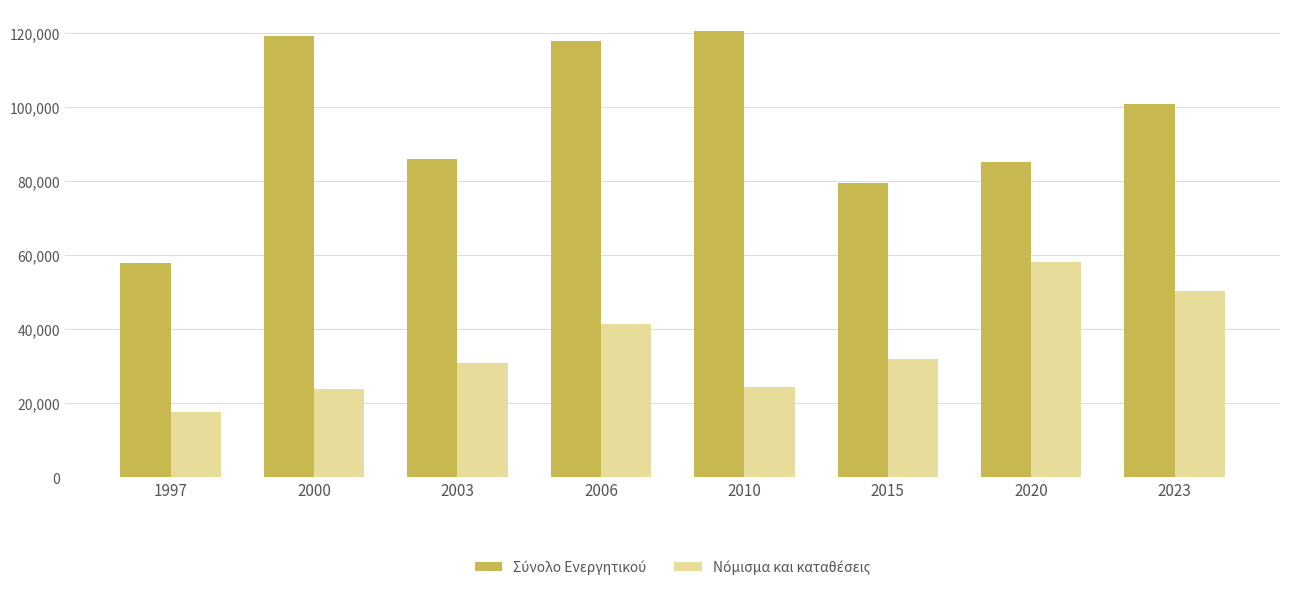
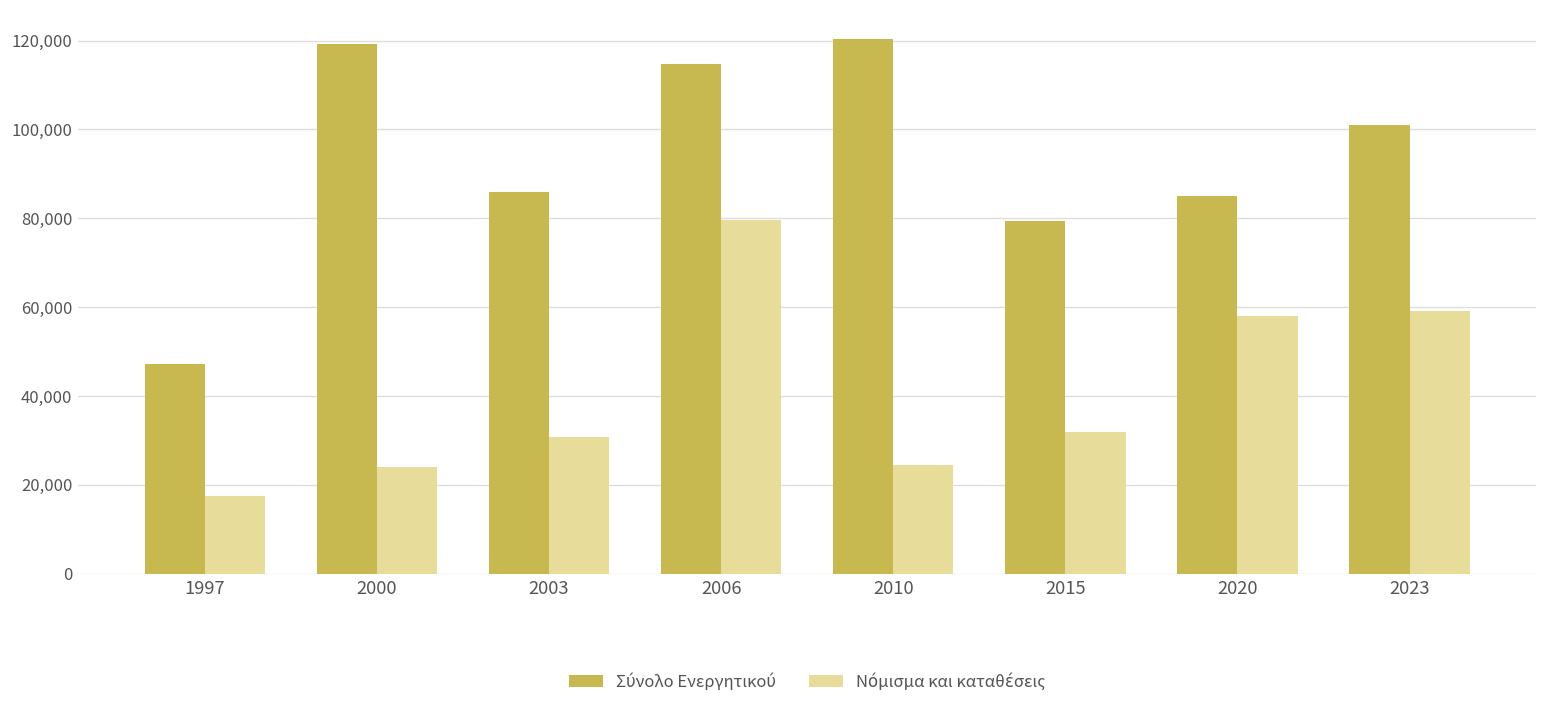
  {
    "Σύνολο Ενεργητικού": {
-     "1997": "58,000",
+     "1997": "47,000",
      "2000": "119,000",
      "2003": "86,000",
-     "2006": "118,000",
+     "2006": "115,000",
      "2010": "120,000",
      "2015": "79,000",
      "2020": "85,000",
      "2023": "101,000"
    },
    "Νόμισμα και καταθέσεις": {
      "1997": "18,000",
      "2000": "24,000",
      "2003": "31,000",
-     "2006": "41,000",
+     "2006": "80,000",
      "2010": "24,000",
      "2015": "32,000",
      "2020": "58,000",
-     "2023": "50,000"
+     "2023": "59,000"
    }
  }
